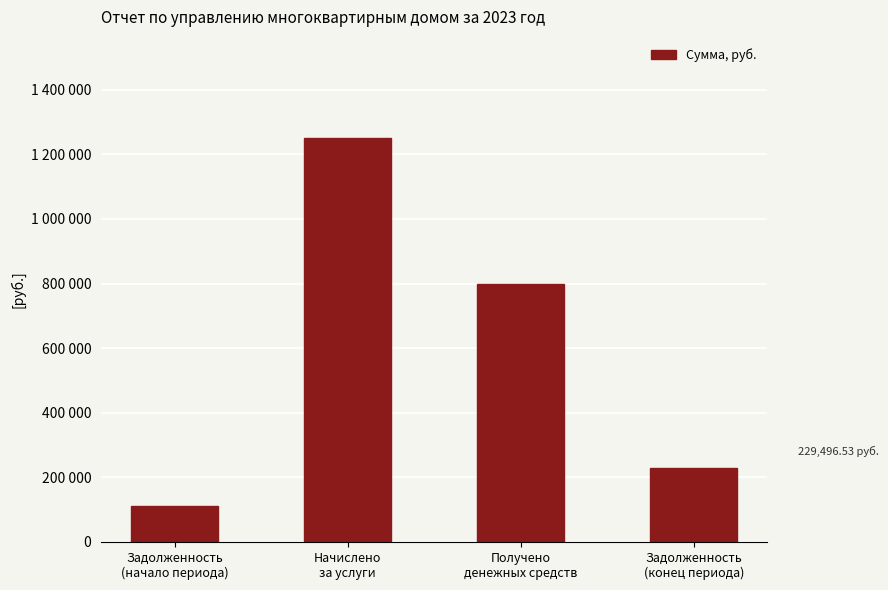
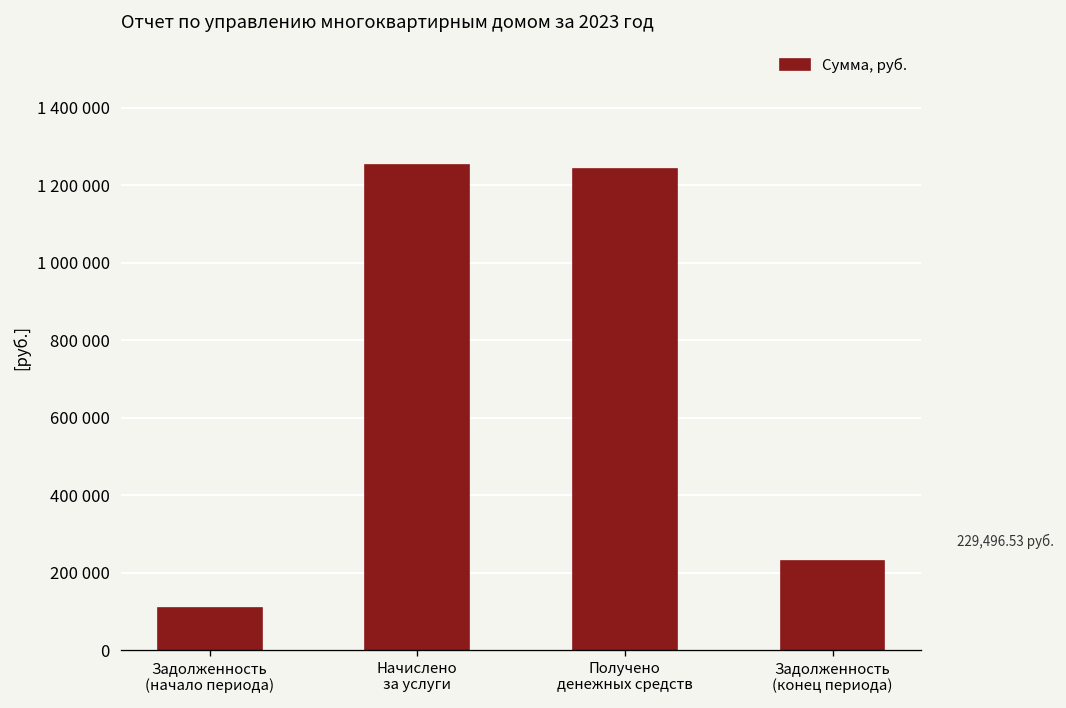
  {
    "Задолженность (начало периода)": 110000,
    "Начислено за услуги": 1250000,
-   "Получено денежных средств": 800000,
+   "Получено денежных средств": 1240000,
    "Задолженность (конец периода)": 230000
  }
